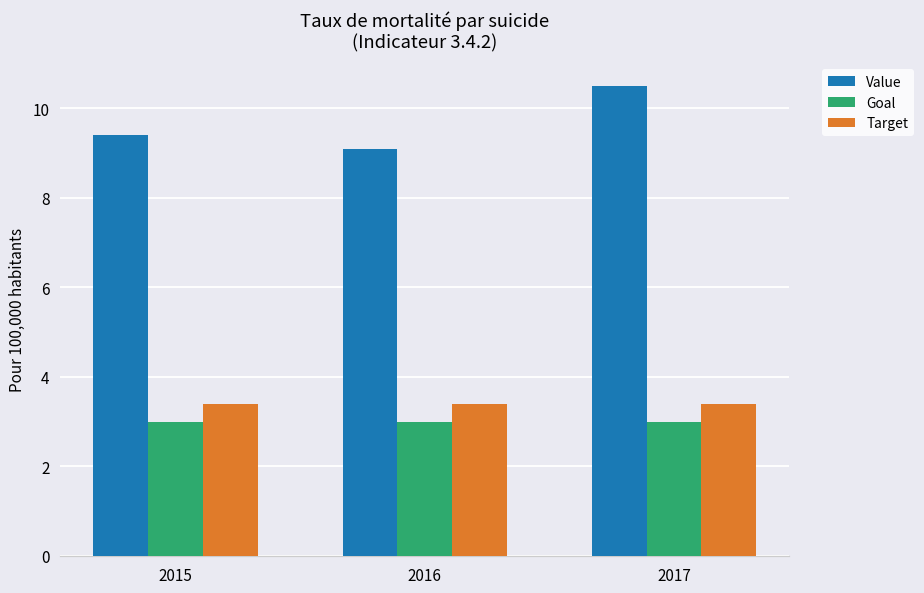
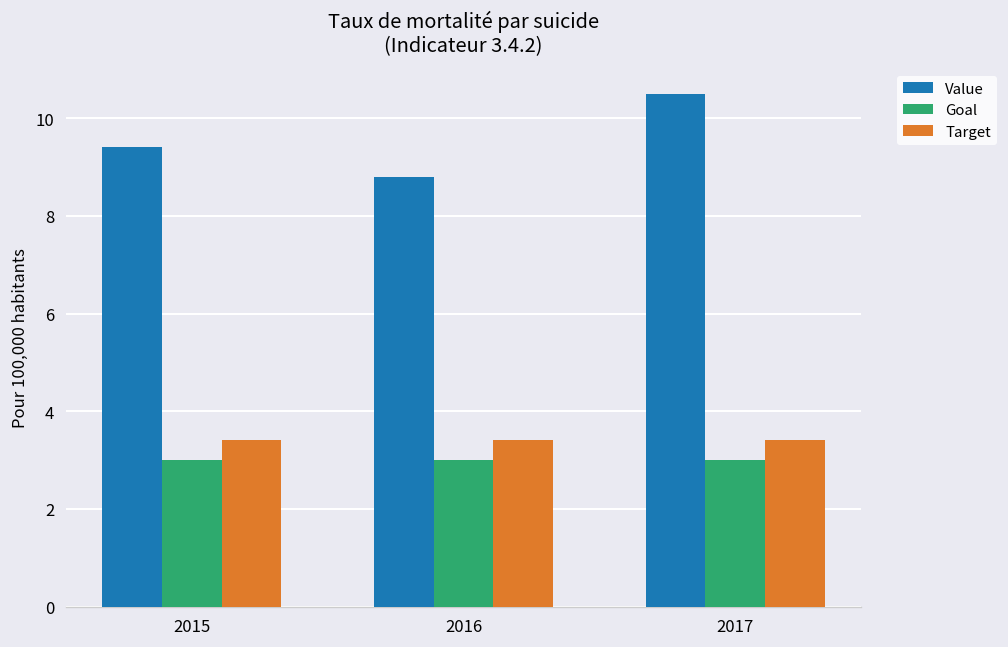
  {
    "Value": {
      "2015": 9.4,
-     "2016": 9.1,
+     "2016": 8.8,
      "2017": 10.5
    },
    "Goal": {
      "2015": 3.0,
      "2016": 3.0,
      "2017": 3.0
    },
    "Target": {
      "2015": 3.4,
      "2016": 3.4,
      "2017": 3.4
    }
  }
